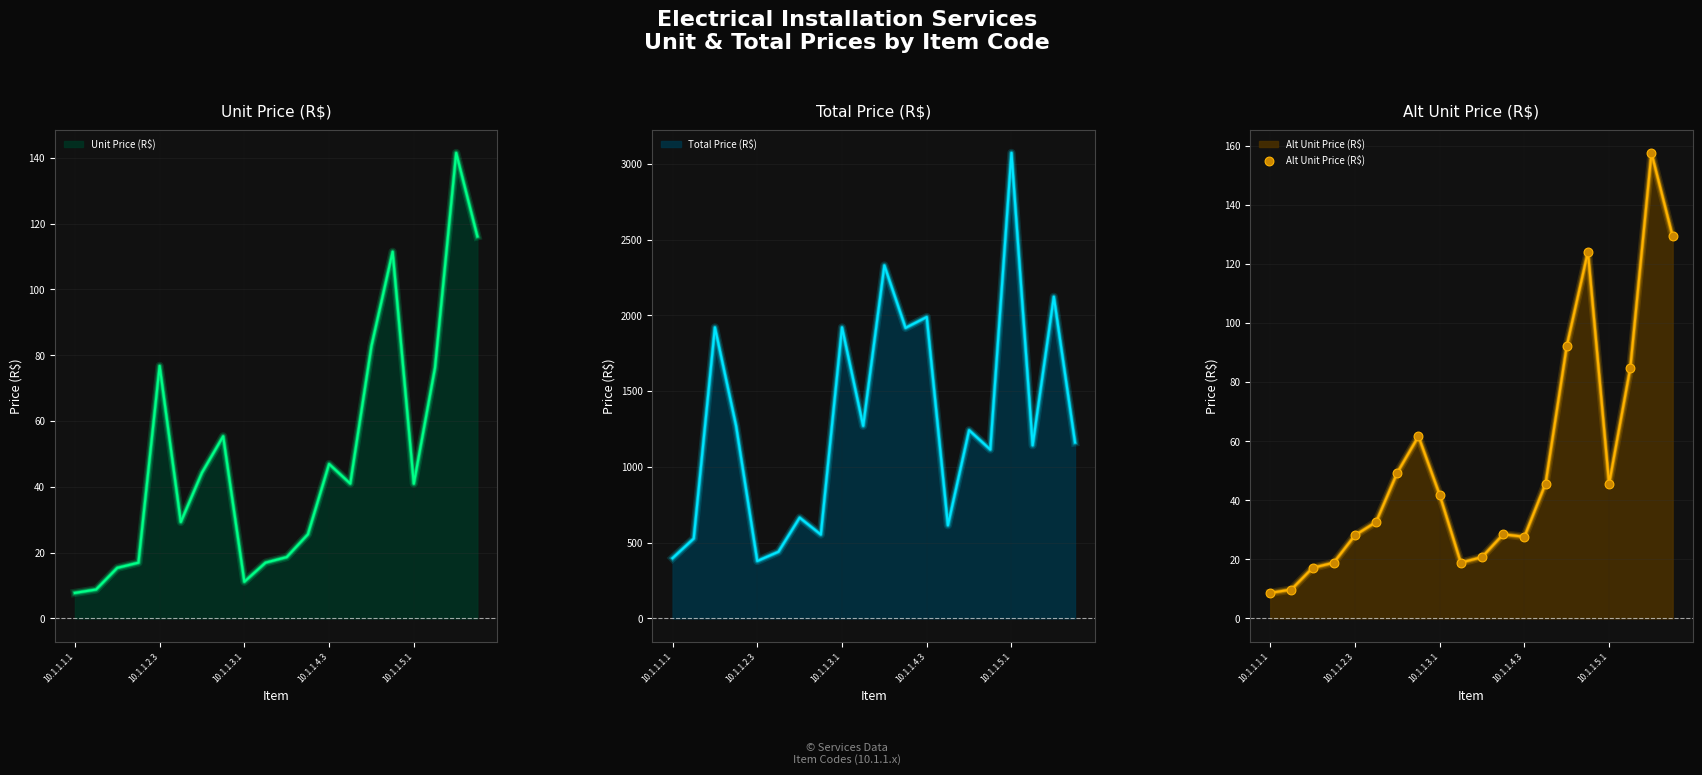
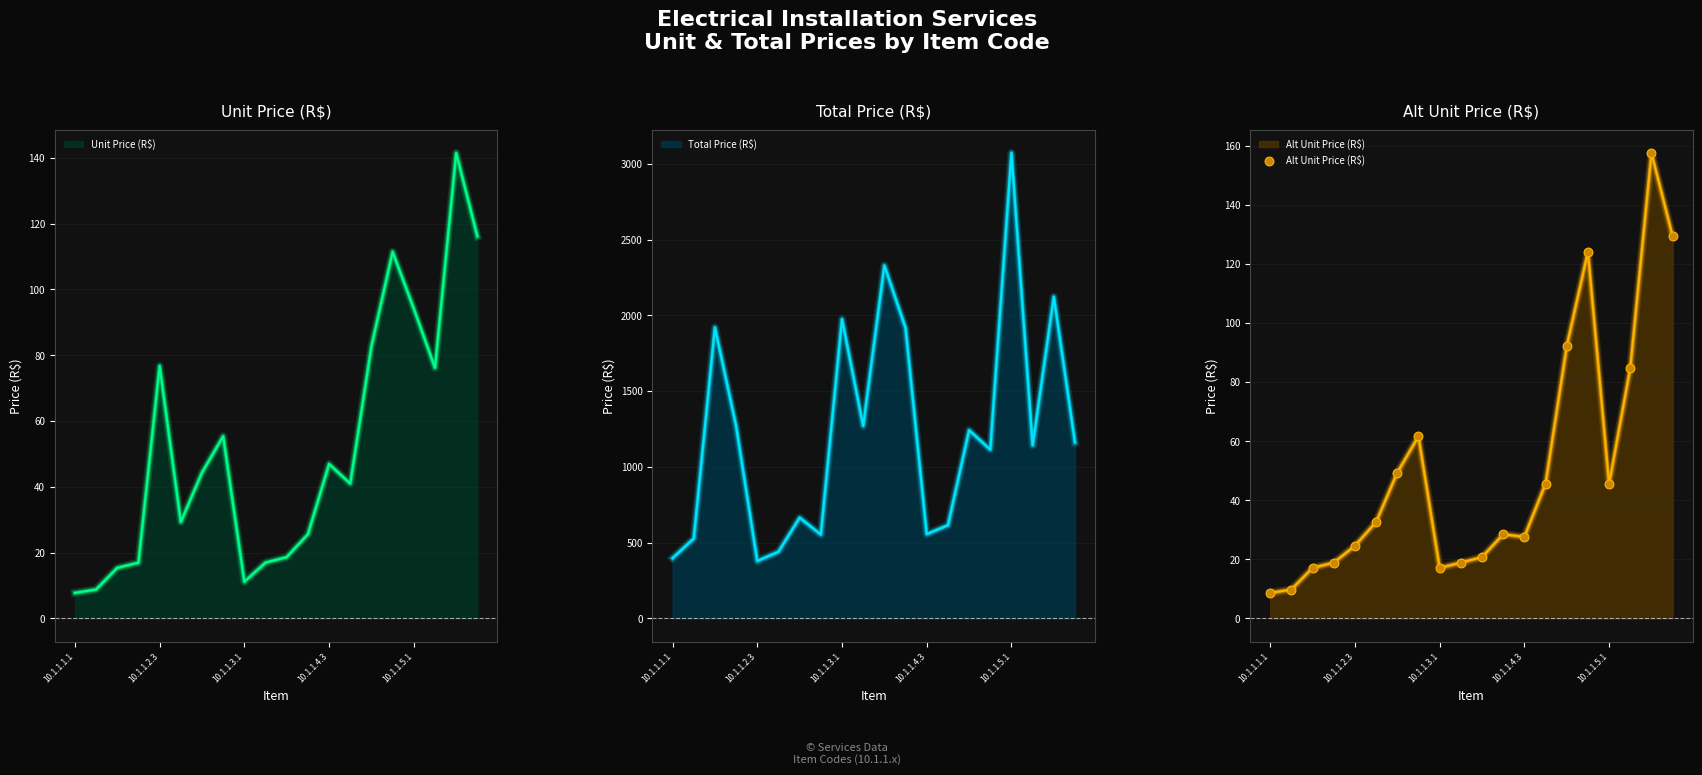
  {
    "Unit Price (R$)": {
      "10.1.1.1.1": 8,
      "10.1.1.2.3": 77,
      "10.1.1.3.1": 11,
      "10.1.1.4.3": 47,
-     "10.1.1.5.1": 41
+     "10.1.1.5.1": 94
    },
    "Total Price (R$)": {
      "10.1.1.1.1": 400,
      "10.1.1.2.3": 380,
-     "10.1.1.3.1": 1920,
-     "10.1.1.4.3": 1990,
+     "10.1.1.3.1": 1970,
+     "10.1.1.4.3": 560,
      "10.1.1.5.1": 3070
    },
    "Alt Unit Price (R$)": {
      "10.1.1.1.1": 9,
-     "10.1.1.2.3": 28,
-     "10.1.1.3.1": 42,
+     "10.1.1.2.3": 25,
+     "10.1.1.3.1": 17,
      "10.1.1.4.3": 28,
      "10.1.1.5.1": 46
    }
  }
